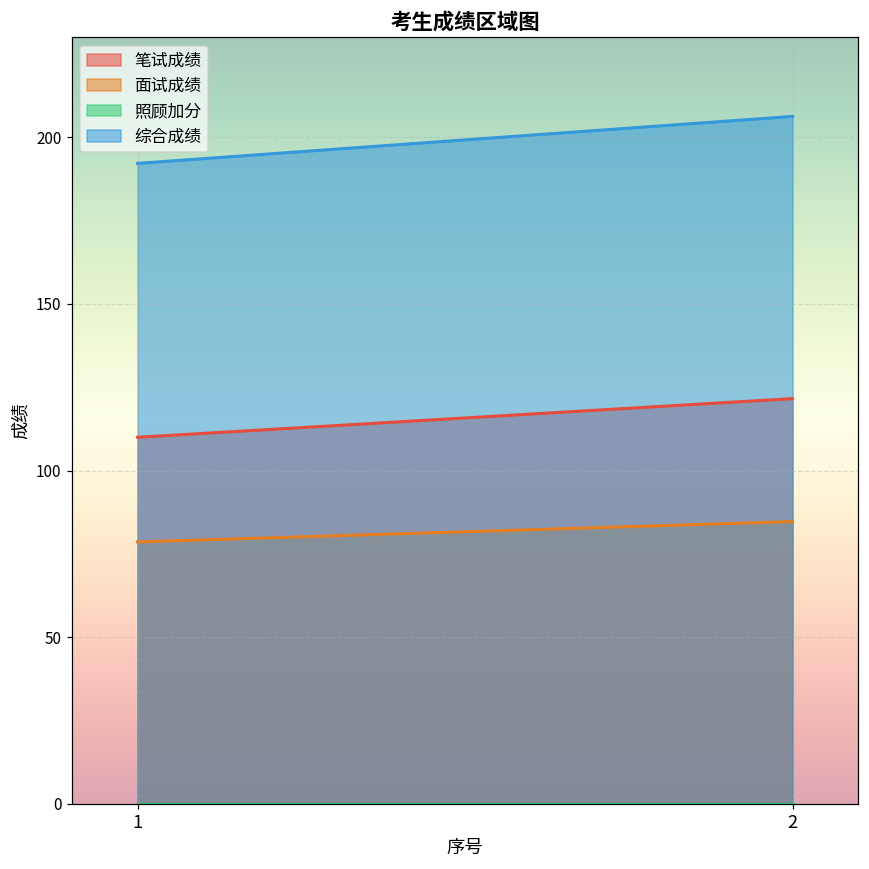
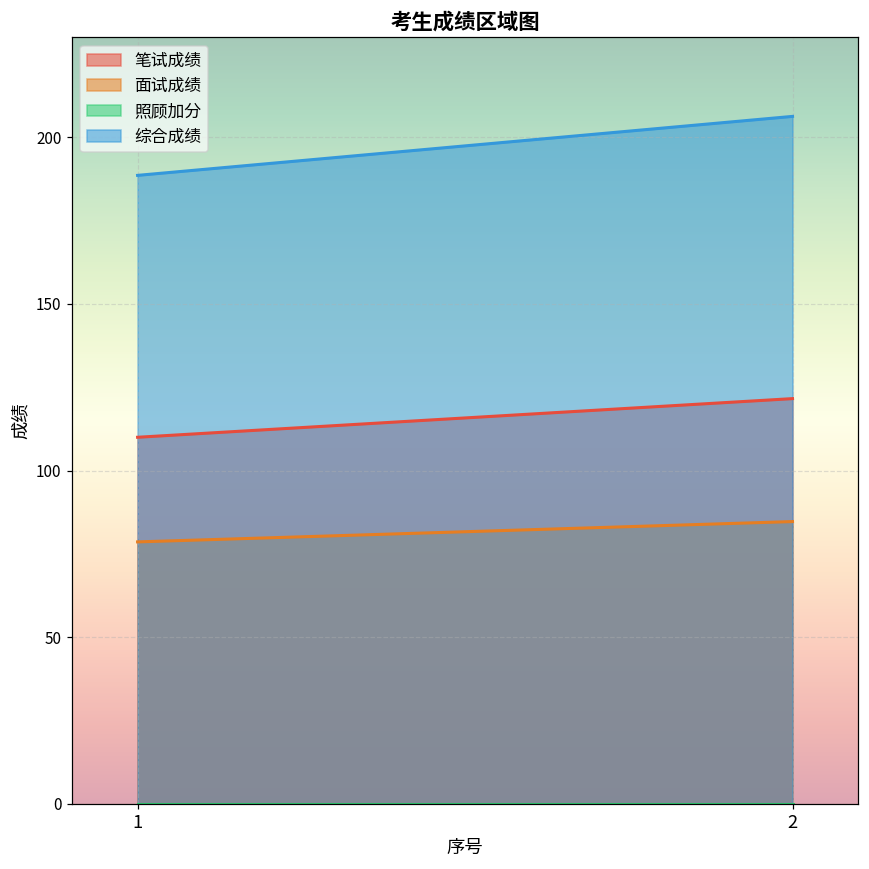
  {
    "照顾加分": {
      "1": 0,
      "2": 0
    },
    "综合成绩": {
-     "1": 192,
+     "1": 189,
      "2": 206
    }
  }
